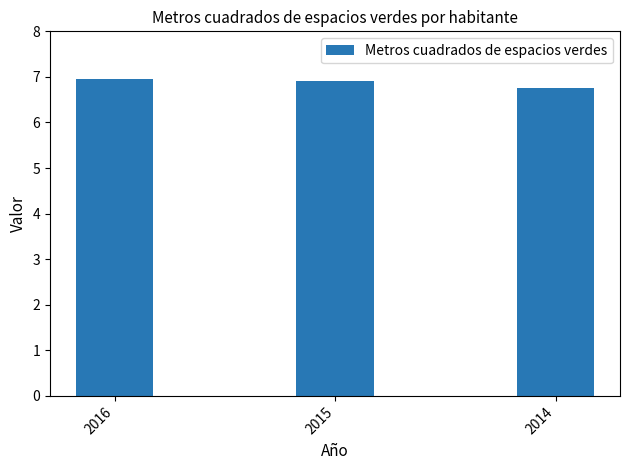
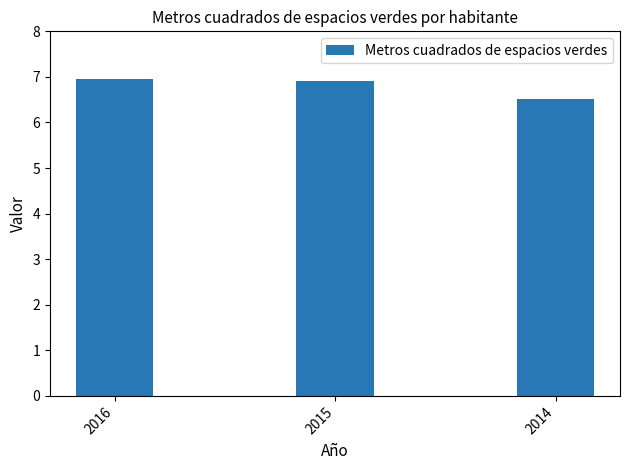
  {
    "2016": 7.0,
    "2015": 6.9,
-   "2014": 6.8
+   "2014": 6.5
  }
